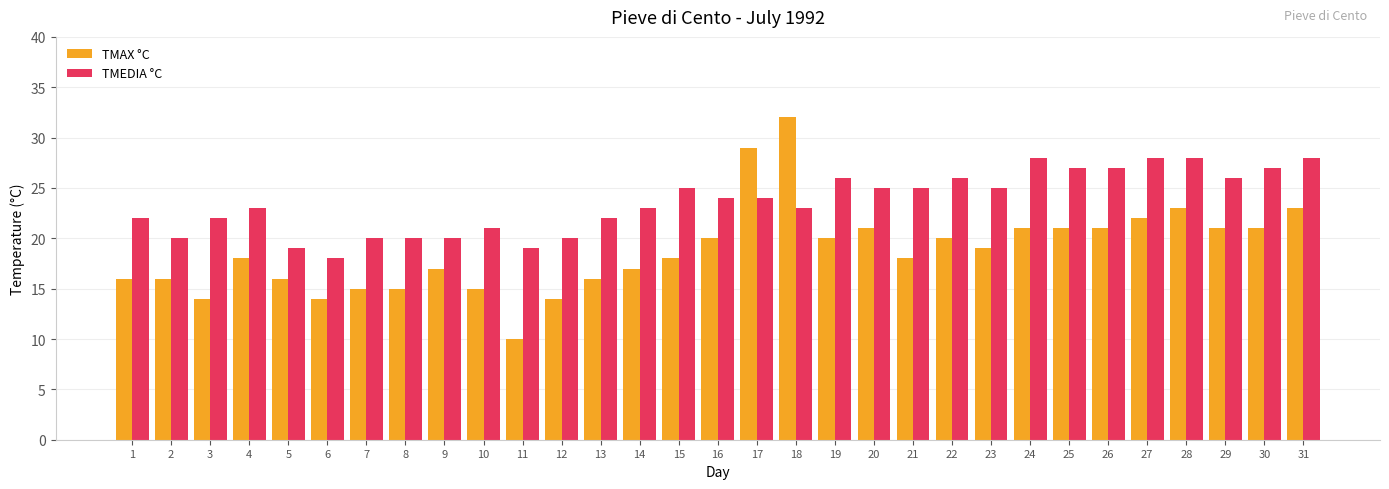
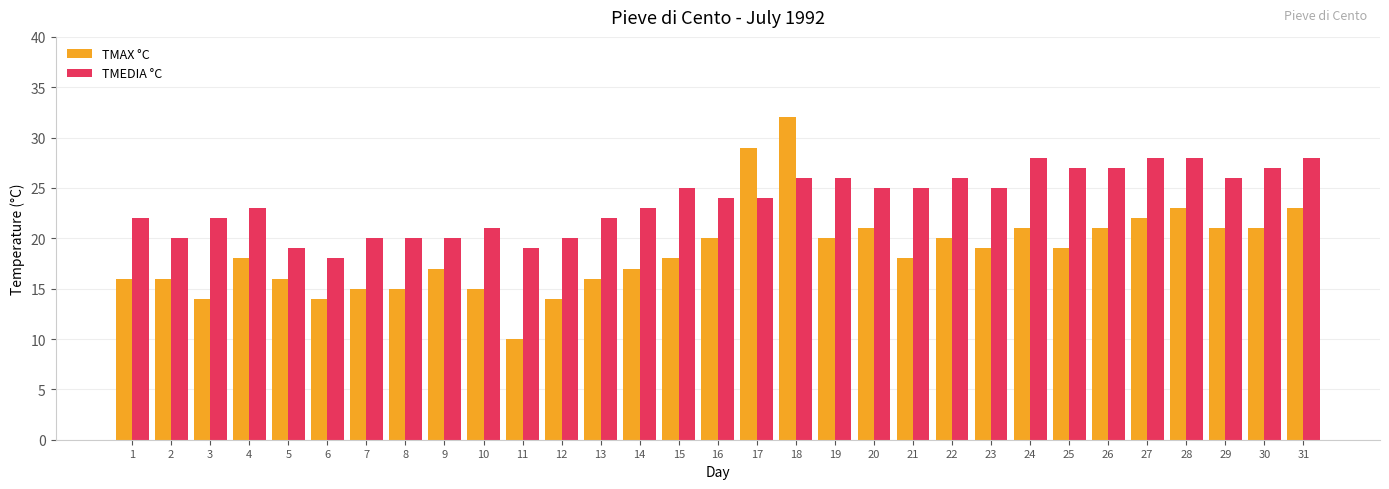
  {
    "TMAX °C": {
      "1": 16,
      "2": 16,
      "3": 14,
      "4": 18,
      "5": 16,
      "6": 14,
      "7": 15,
      "8": 15,
      "9": 17,
      "10": 15,
      "11": 10,
      "12": 14,
      "13": 16,
      "14": 17,
      "15": 18,
      "16": 20,
      "17": 29,
      "18": 32,
      "19": 20,
      "20": 21,
      "21": 18,
      "22": 20,
      "23": 19,
      "24": 21,
-     "25": 21,
+     "25": 19,
      "26": 21,
      "27": 22,
      "28": 23,
      "29": 21,
      "30": 21,
      "31": 23
    },
    "TMEDIA °C": {
      "1": 22,
      "2": 20,
      "3": 22,
      "4": 23,
      "5": 19,
      "6": 18,
      "7": 20,
      "8": 20,
      "9": 20,
      "10": 21,
      "11": 19,
      "12": 20,
      "13": 22,
      "14": 23,
      "15": 25,
      "16": 24,
      "17": 24,
-     "18": 23,
+     "18": 26,
      "19": 26,
      "20": 25,
      "21": 25,
      "22": 26,
      "23": 25,
      "24": 28,
      "25": 27,
      "26": 27,
      "27": 28,
      "28": 28,
      "29": 26,
      "30": 27,
      "31": 28
    }
  }
